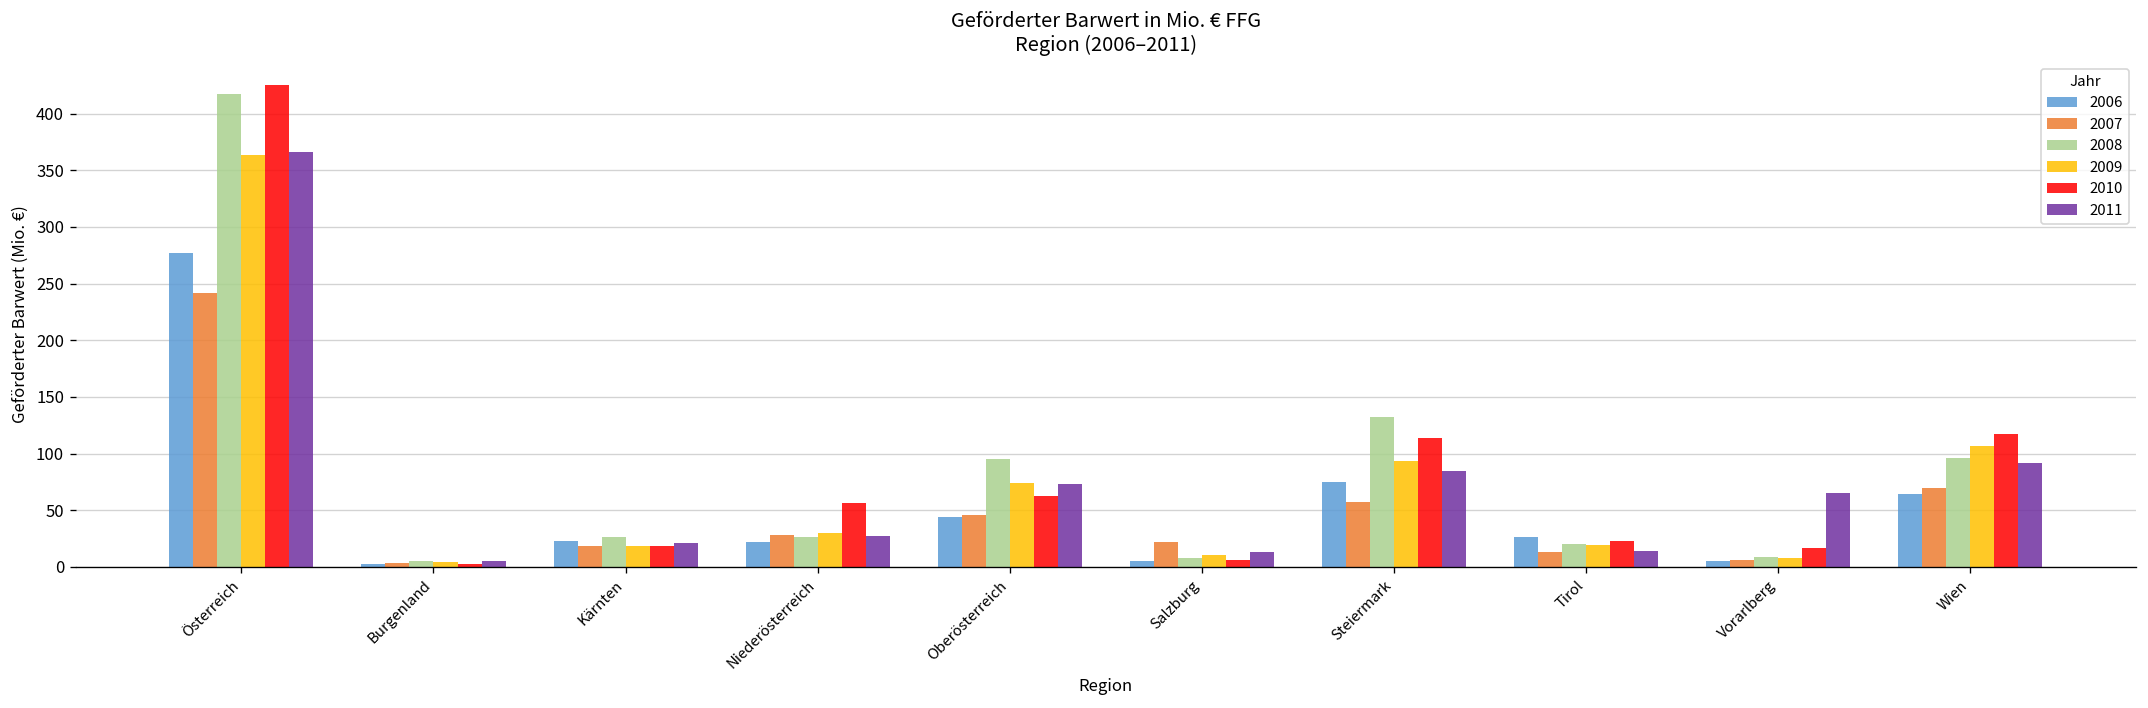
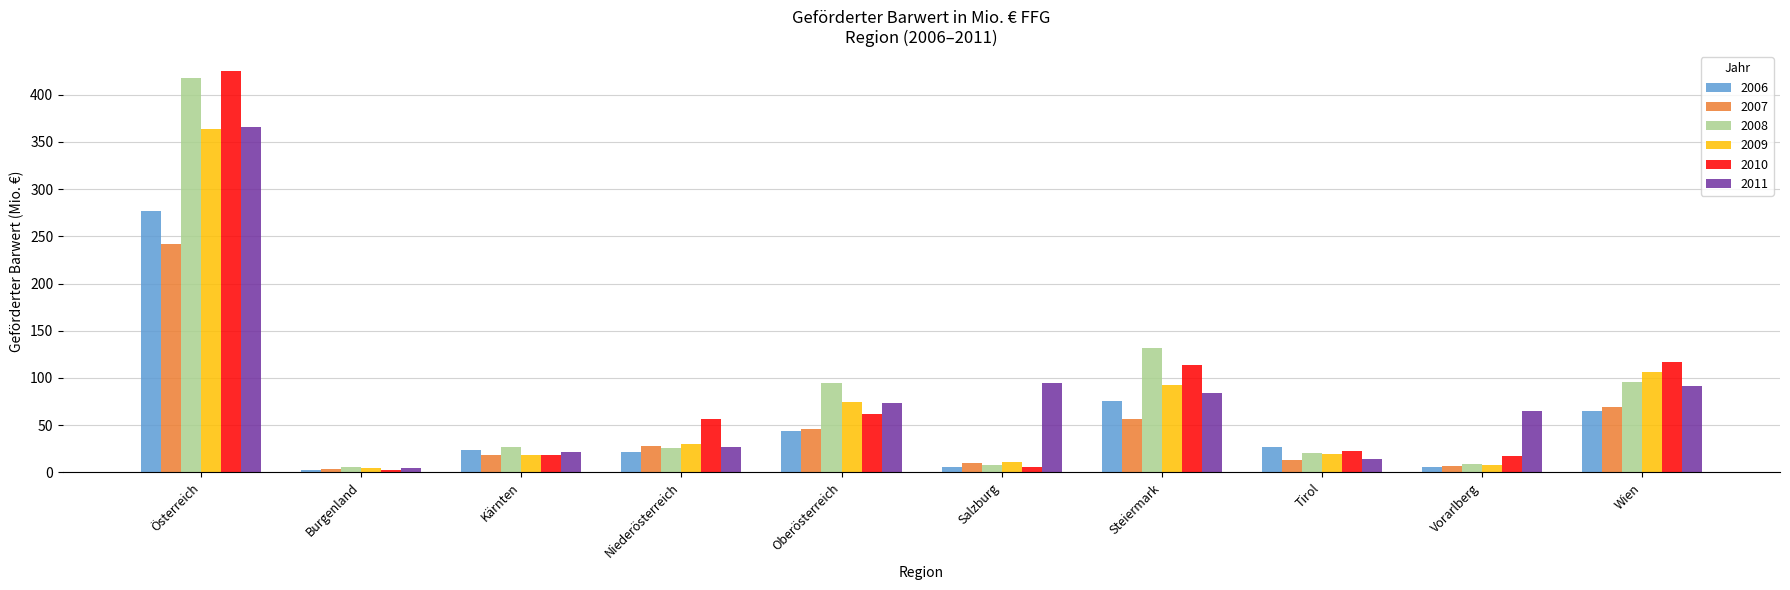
  {
    "2006": {
      "Österreich": 280,
      "Kärnten": 20,
      "Niederösterreich": 20,
      "Oberösterreich": 40,
      "Salzburg": 10,
      "Steiermark": 80,
      "Tirol": 30,
      "Vorarlberg": 10,
      "Wien": 60
    },
    "2007": {
      "Österreich": 240,
      "Burgenland": 0,
      "Kärnten": 20,
      "Niederösterreich": 30,
      "Oberösterreich": 50,
-     "Salzburg": 20,
+     "Salzburg": 10,
      "Steiermark": 60,
      "Tirol": 10,
      "Vorarlberg": 10,
      "Wien": 70
    },
    "2008": {
      "Österreich": 420,
      "Burgenland": 10,
      "Kärnten": 30,
      "Niederösterreich": 30,
      "Oberösterreich": 90,
      "Salzburg": 10,
      "Steiermark": 130,
      "Tirol": 20,
      "Vorarlberg": 10,
      "Wien": 100
    },
    "2009": {
      "Österreich": 360,
      "Burgenland": 0,
      "Kärnten": 20,
      "Niederösterreich": 30,
      "Oberösterreich": 70,
      "Salzburg": 10,
      "Steiermark": 90,
      "Tirol": 20,
      "Vorarlberg": 10,
      "Wien": 110
    },
    "2010": {
      "Österreich": 420,
      "Burgenland": 0,
      "Kärnten": 20,
      "Niederösterreich": 60,
      "Oberösterreich": 60,
      "Salzburg": 10,
      "Steiermark": 110,
      "Tirol": 20,
      "Vorarlberg": 20,
      "Wien": 120
    },
    "2011": {
      "Österreich": 370,
      "Burgenland": 0,
      "Kärnten": 20,
      "Niederösterreich": 30,
      "Oberösterreich": 70,
-     "Salzburg": 10,
+     "Salzburg": 100,
      "Steiermark": 80,
      "Tirol": 10,
      "Vorarlberg": 70,
      "Wien": 90
    }
  }
